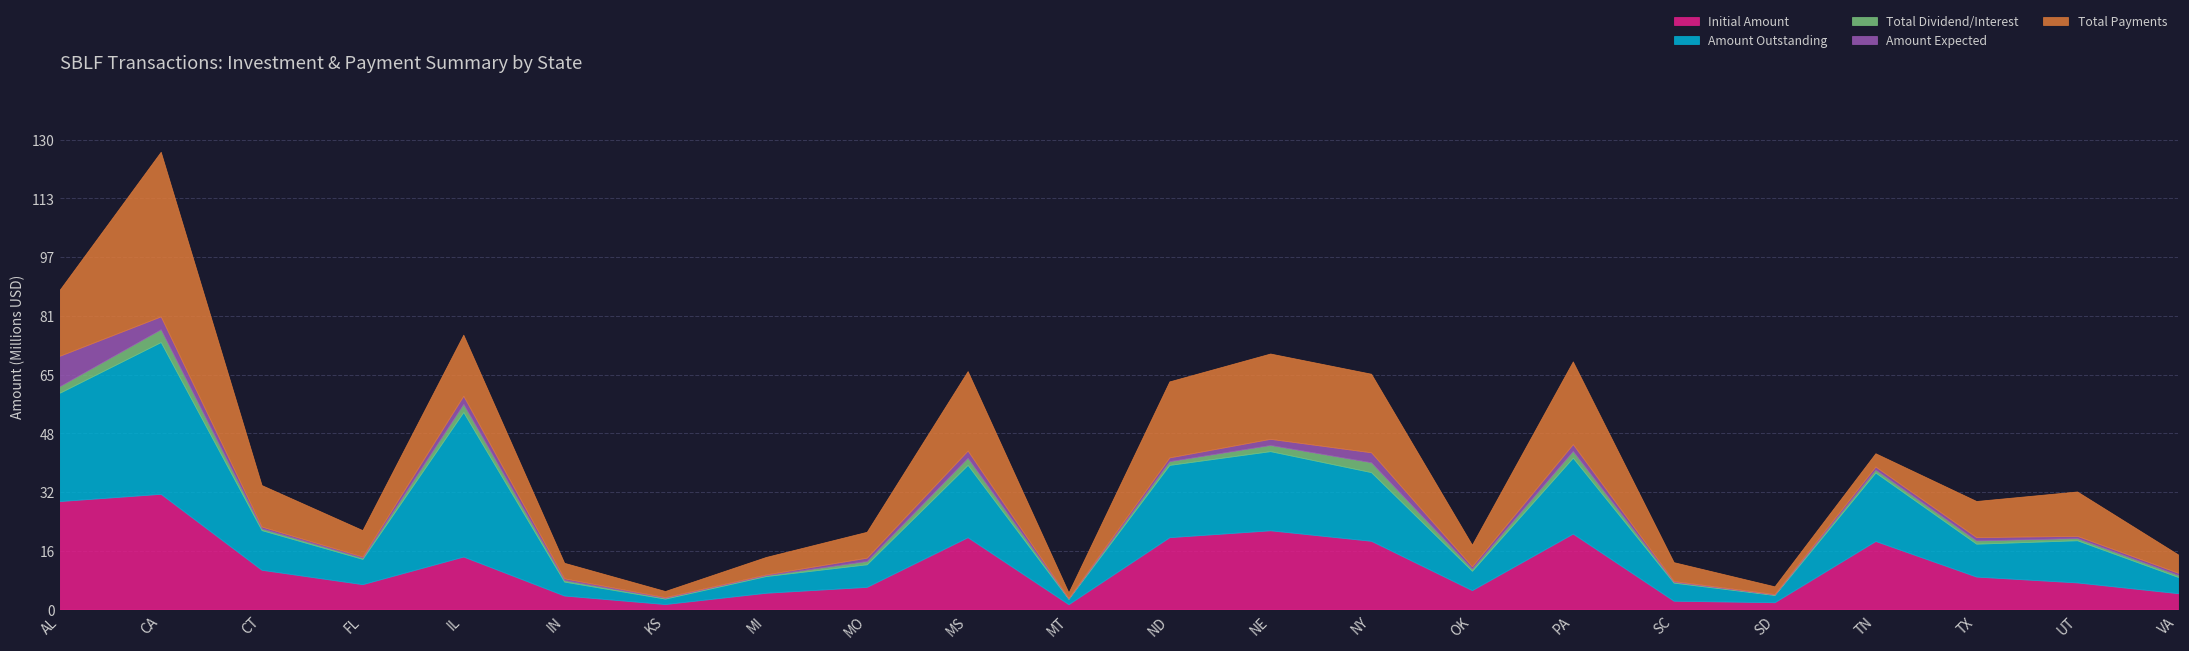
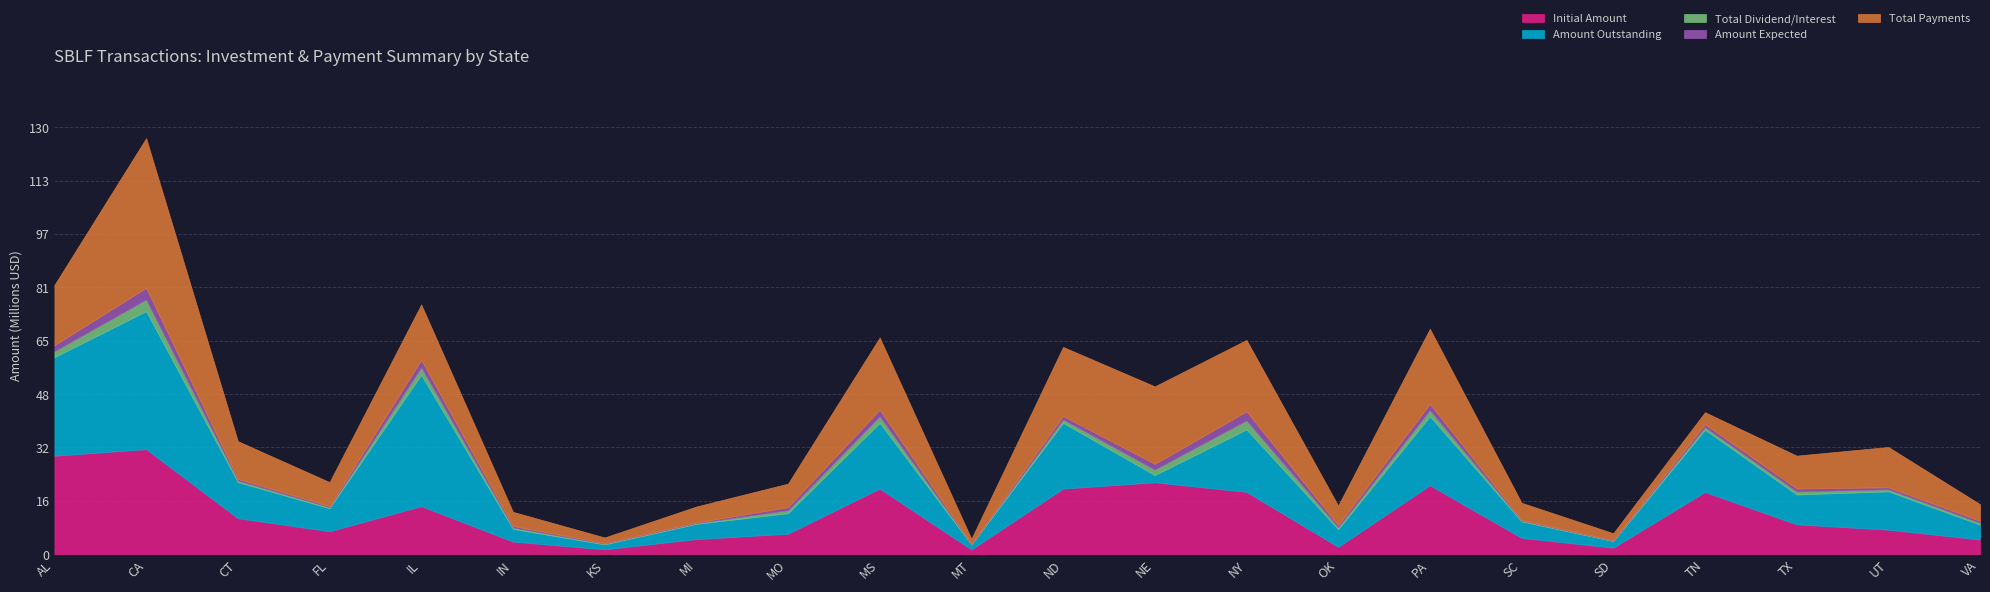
  {
    "Initial Amount": {
      "AL": 30,
      "CA": 32,
      "CT": 11,
      "FL": 7,
      "IL": 15,
      "IN": 4,
      "KS": 2,
      "MI": 5,
      "MO": 6,
      "MS": 20,
      "MT": 1,
      "ND": 20,
      "NE": 22,
      "NY": 19,
-     "OK": 5,
+     "OK": 2,
      "PA": 21,
-     "SC": 2,
+     "SC": 5,
      "SD": 2,
      "TN": 19,
      "TX": 9,
      "UT": 7,
      "VA": 5
    },
    "Amount Outstanding": {
      "AL": 30,
      "CA": 42,
      "IL": 40,
      "MO": 6,
      "MS": 20,
      "ND": 20,
-     "NE": 22,
+     "NE": 2,
      "NY": 19,
      "PA": 21,
      "TN": 19,
      "TX": 9
    },
    "Total Dividend/Interest": {
      "AL": 2,
      "CA": 4,
      "IL": 2,
      "MO": 1,
      "MS": 2,
      "ND": 1,
      "NE": 2,
      "NY": 3,
      "PA": 2,
      "TN": 1,
      "TX": 1
    },
    "Amount Expected": {
-     "AL": 8,
+     "AL": 2,
      "CA": 4,
      "IL": 2,
      "MO": 1,
      "MS": 2,
      "ND": 1,
      "NE": 2,
      "NY": 3,
      "PA": 2,
      "TN": 1,
      "TX": 1
    },
    "Total Payments": {
      "AL": 18,
      "CA": 46,
      "CT": 11,
      "FL": 7,
      "IL": 17,
      "IN": 4,
      "KS": 2,
      "MI": 5,
      "MO": 7,
      "MS": 22,
      "MT": 2,
      "ND": 21,
      "NE": 24,
      "NY": 22,
      "OK": 6,
      "PA": 23,
      "SC": 5,
      "SD": 2,
      "TN": 4,
      "TX": 10,
      "UT": 12,
      "VA": 5
    }
  }
